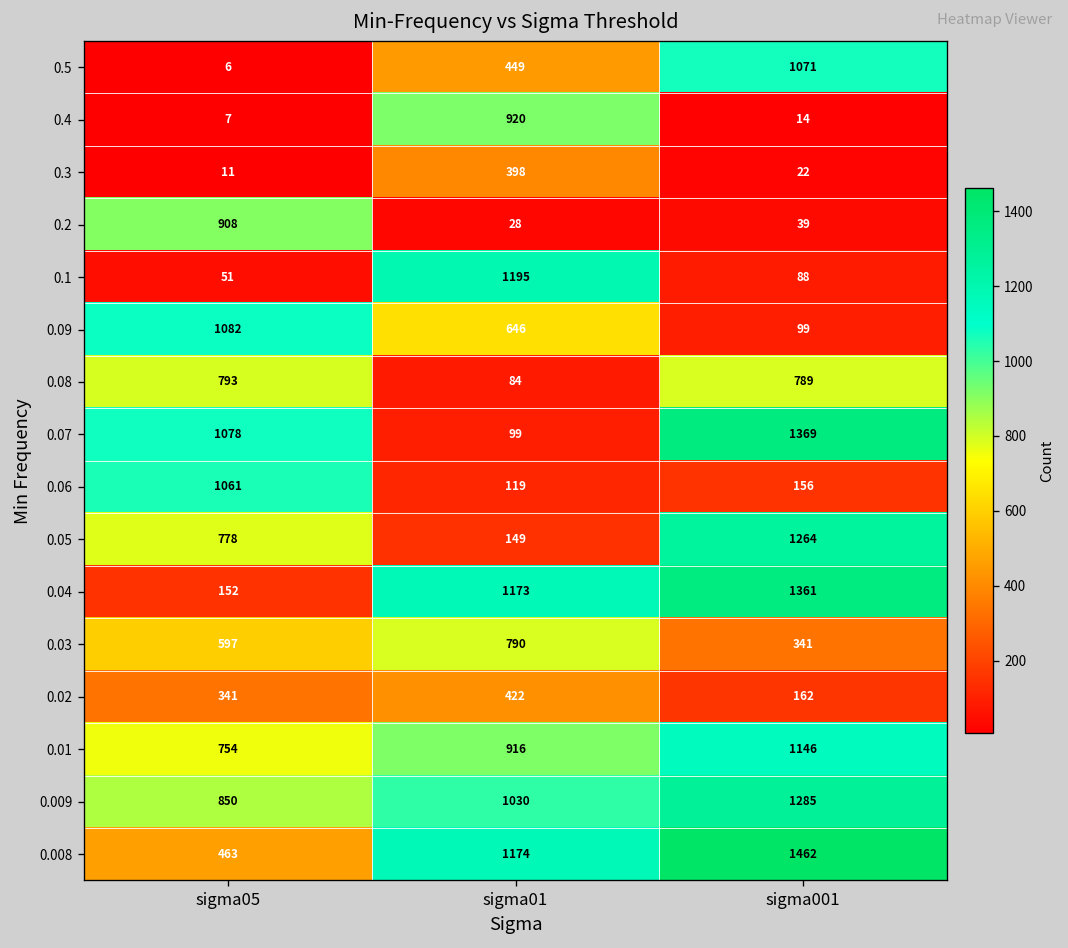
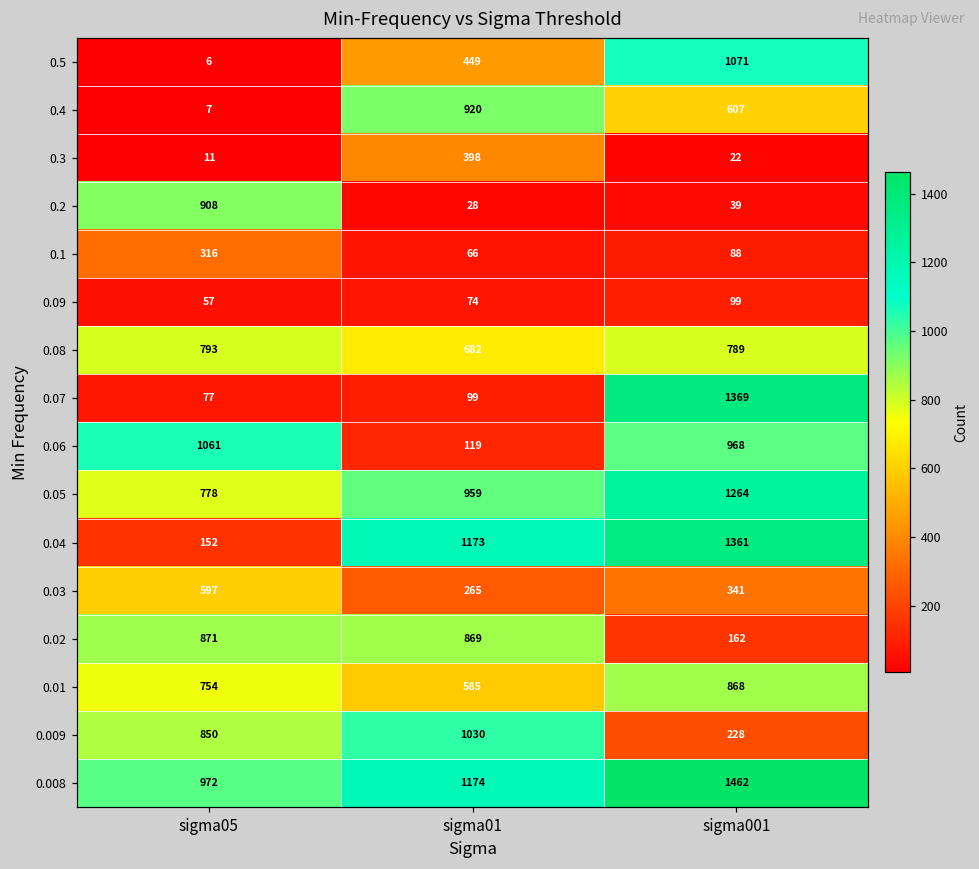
  {
    "0.5": {
      "sigma05": 6,
      "sigma01": 449,
      "sigma001": 1071
    },
    "0.4": {
      "sigma05": 7,
      "sigma01": 920,
-     "sigma001": 14
+     "sigma001": 607
    },
    "0.3": {
      "sigma05": 11,
      "sigma01": 398,
      "sigma001": 22
    },
    "0.2": {
      "sigma05": 908,
      "sigma01": 28,
      "sigma001": 39
    },
    "0.1": {
-     "sigma05": 51,
-     "sigma01": 1195,
+     "sigma05": 316,
+     "sigma01": 66,
      "sigma001": 88
    },
    "0.09": {
-     "sigma05": 1082,
-     "sigma01": 646,
+     "sigma05": 57,
+     "sigma01": 74,
      "sigma001": 99
    },
    "0.08": {
      "sigma05": 793,
-     "sigma01": 84,
+     "sigma01": 682,
      "sigma001": 789
    },
    "0.07": {
-     "sigma05": 1078,
+     "sigma05": 77,
      "sigma01": 99,
      "sigma001": 1369
    },
    "0.06": {
      "sigma05": 1061,
      "sigma01": 119,
-     "sigma001": 156
+     "sigma001": 968
    },
    "0.05": {
      "sigma05": 778,
-     "sigma01": 149,
+     "sigma01": 959,
      "sigma001": 1264
    },
    "0.04": {
      "sigma05": 152,
      "sigma01": 1173,
      "sigma001": 1361
    },
    "0.03": {
      "sigma05": 597,
-     "sigma01": 790,
+     "sigma01": 265,
      "sigma001": 341
    },
    "0.02": {
-     "sigma05": 341,
-     "sigma01": 422,
+     "sigma05": 871,
+     "sigma01": 869,
      "sigma001": 162
    },
    "0.01": {
      "sigma05": 754,
-     "sigma01": 916,
-     "sigma001": 1146
+     "sigma01": 585,
+     "sigma001": 868
    },
    "0.009": {
      "sigma05": 850,
      "sigma01": 1030,
-     "sigma001": 1285
+     "sigma001": 228
    },
    "0.008": {
-     "sigma05": 463,
+     "sigma05": 972,
      "sigma01": 1174,
      "sigma001": 1462
    }
  }
